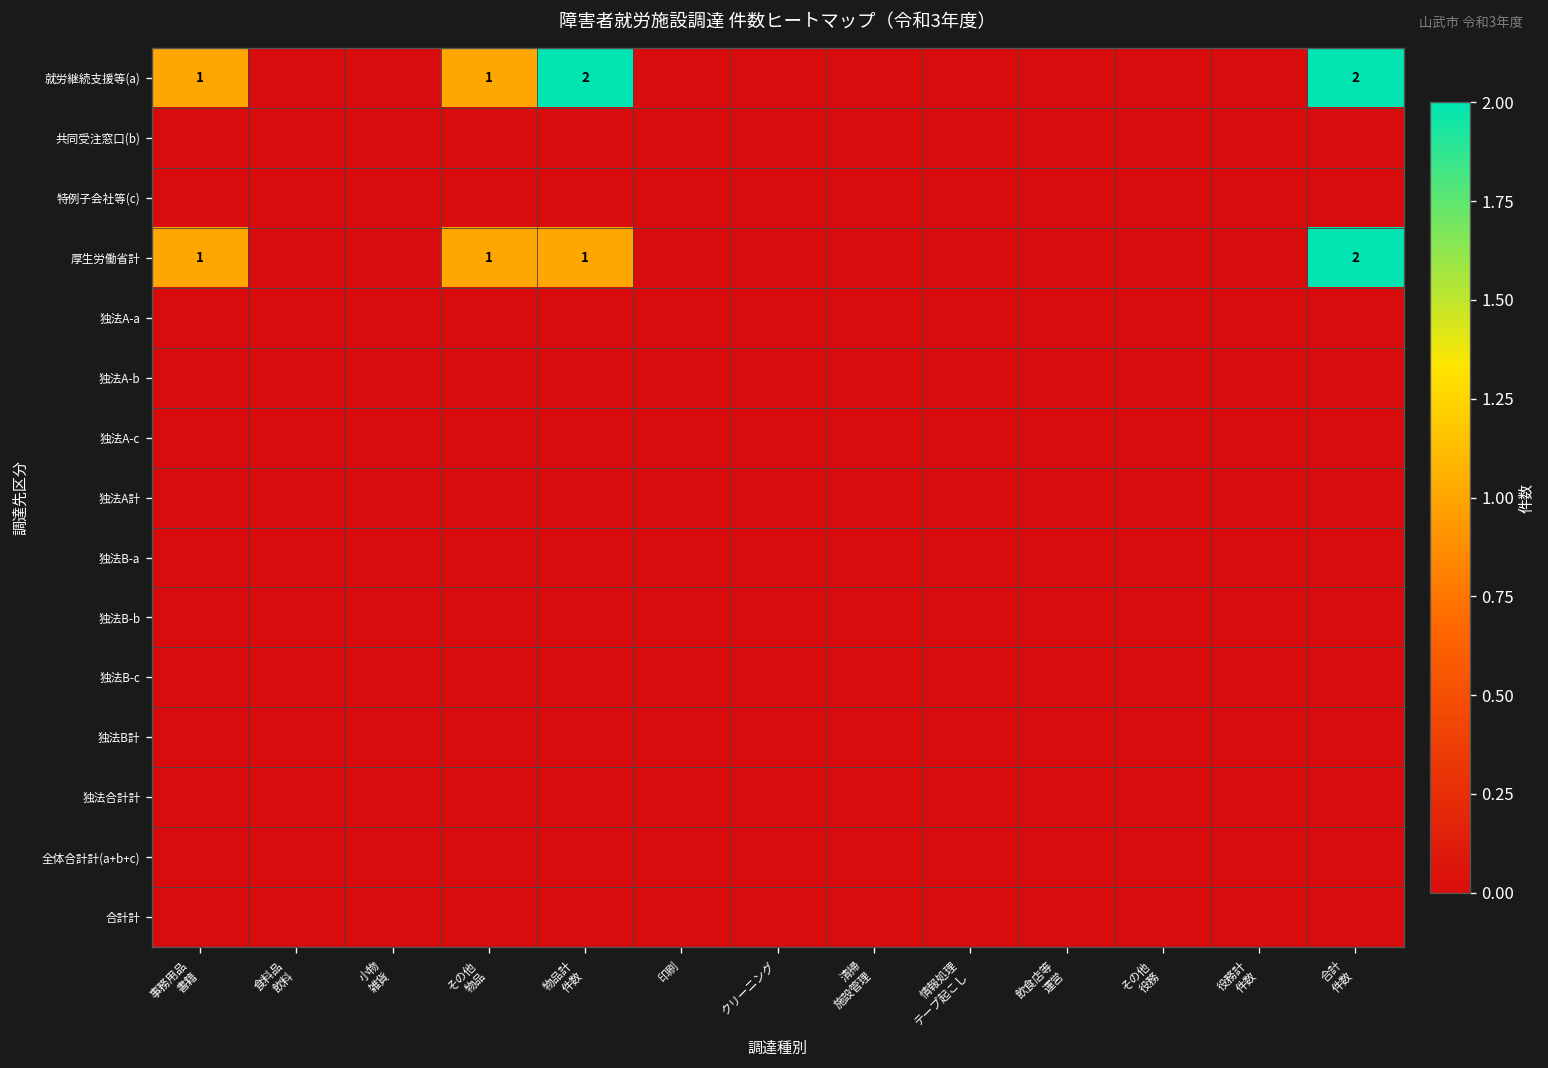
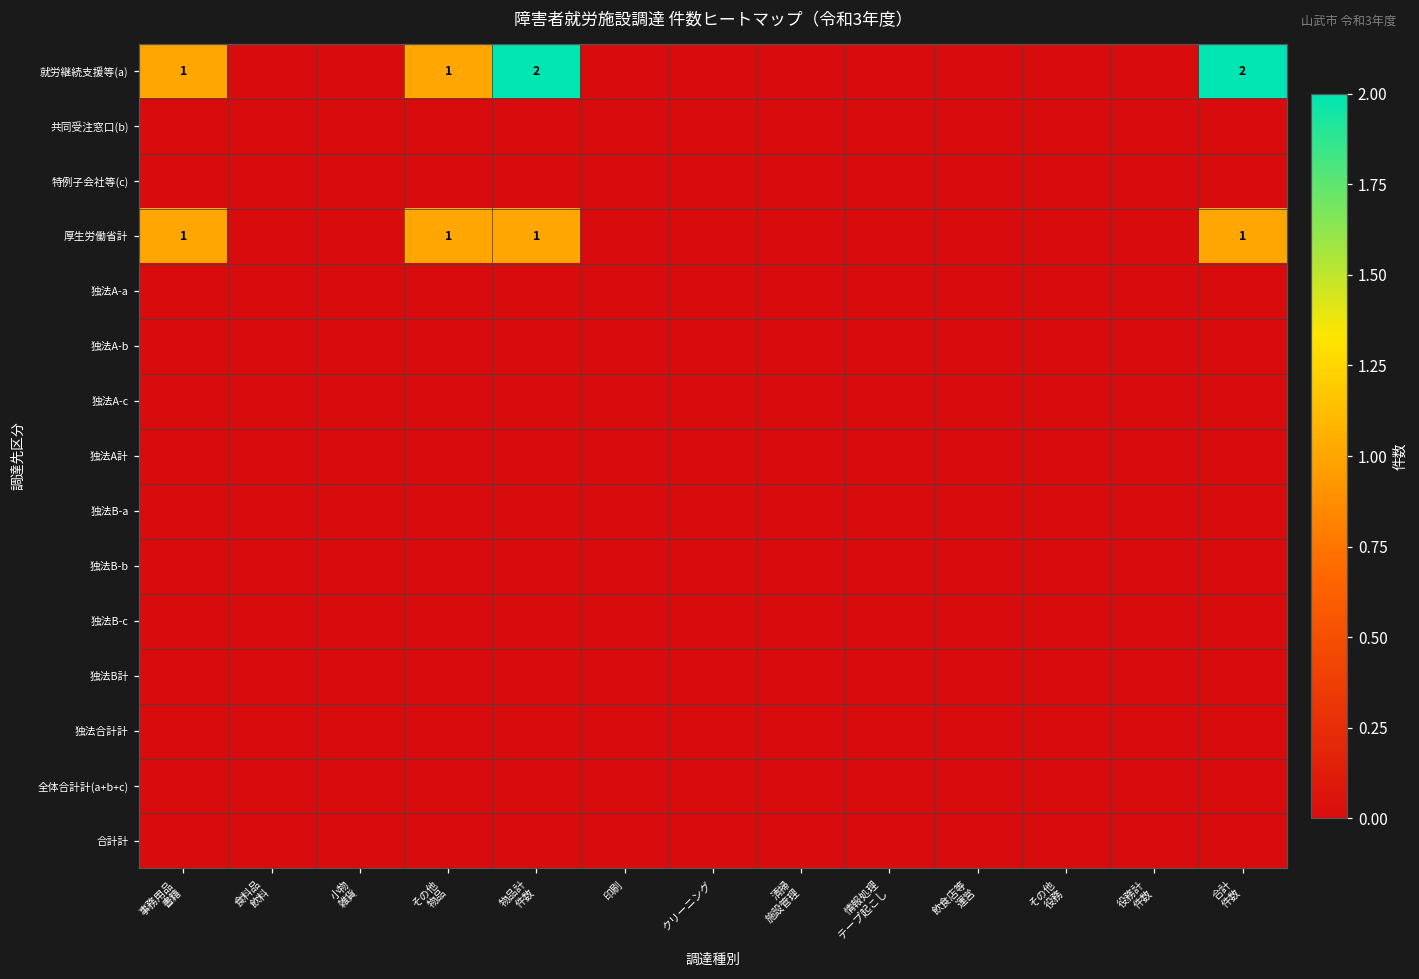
  {
    "就労継続支援等(a)": {
      "事務用品 書籍": 1,
      "その他 物品": 1,
      "物品計 件数": 2,
      "合計 件数": 2
    },
    "厚生労働省計": {
      "事務用品 書籍": 1,
      "その他 物品": 1,
      "物品計 件数": 1,
-     "合計 件数": 2
+     "合計 件数": 1
    }
  }
